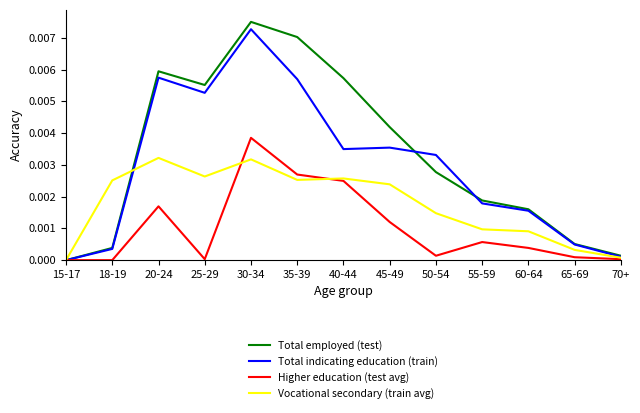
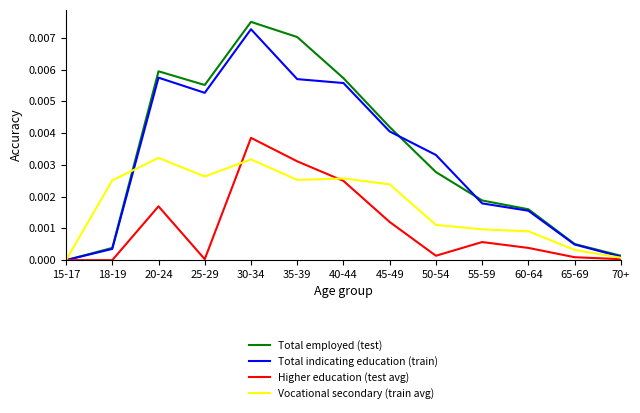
  {
    "Total employed (test)": {
      "20-24": 0.0059,
      "25-29": 0.0055,
      "30-34": 0.0075,
      "35-39": 0.0070,
      "40-44": 0.0057,
      "45-49": 0.0042,
      "50-54": 0.0028,
      "55-59": 0.0019
    },
    "Total indicating education (train)": {
      "20-24": 0.0057,
      "25-29": 0.0053,
      "30-34": 0.0073,
      "35-39": 0.0057,
-     "40-44": 0.0035,
-     "45-49": 0.0035,
+     "40-44": 0.0056,
+     "45-49": 0.0041,
      "50-54": 0.0033,
      "55-59": 0.0018
    },
    "Higher education (test avg)": {
      "18-19": 0.0000,
      "20-24": 0.0017,
      "25-29": 0.0000,
      "30-34": 0.0039,
-     "35-39": 0.0027,
+     "35-39": 0.0031,
      "45-49": 0.0012,
      "50-54": 0.0001,
      "55-59": 0.0006,
      "60-64": 0.0004,
      "65-69": 0.0001
    },
    "Vocational secondary (train avg)": {
      "18-19": 0.0025,
      "20-24": 0.0032,
      "25-29": 0.0026,
      "30-34": 0.0032,
      "35-39": 0.0025,
      "45-49": 0.0024,
-     "50-54": 0.0015,
+     "50-54": 0.0011,
      "55-59": 0.0010,
      "60-64": 0.0009,
      "65-69": 0.0003
    }
  }
